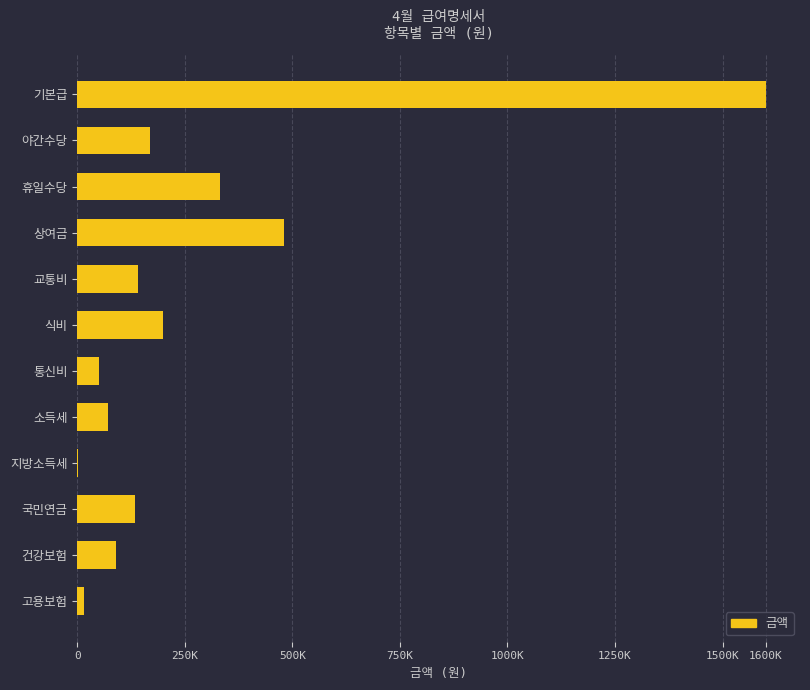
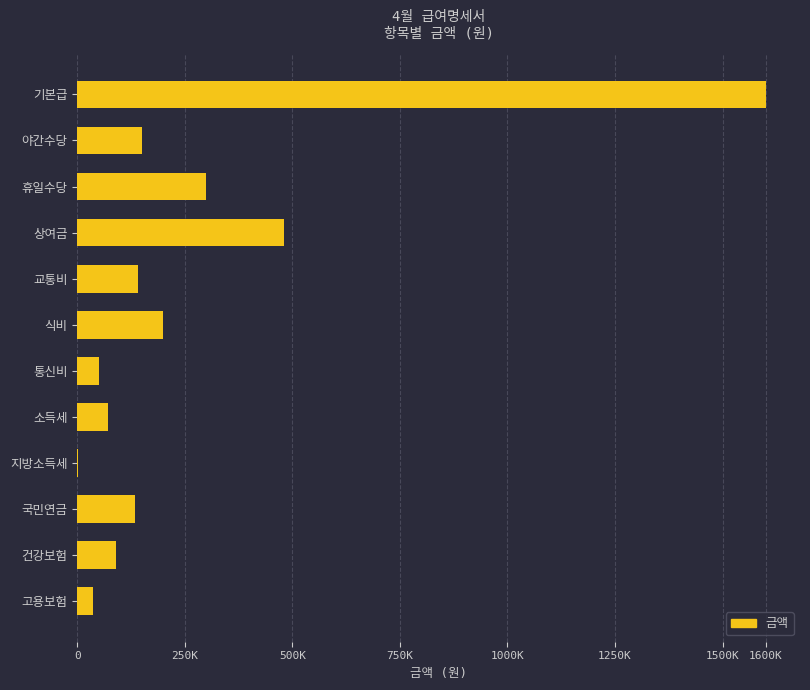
  {
    "기본급": 1600000,
-   "야간수당": 170000,
-   "휴일수당": 330000,
+   "야간수당": 150000,
+   "휴일수당": 300000,
    "상여금": 480000,
    "교통비": 140000,
    "식비": 200000,
    "통신비": 50000,
    "소득세": 70000,
    "국민연금": 140000,
    "건강보험": 90000,
-   "고용보험": 20000
+   "고용보험": 40000
  }
